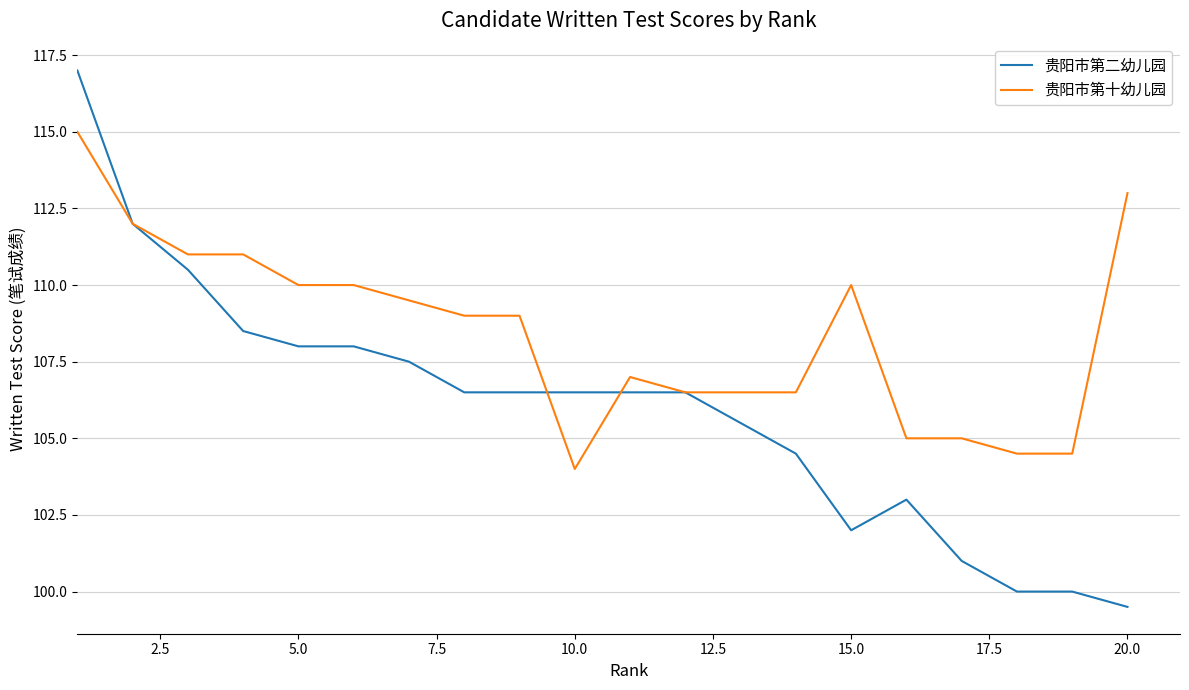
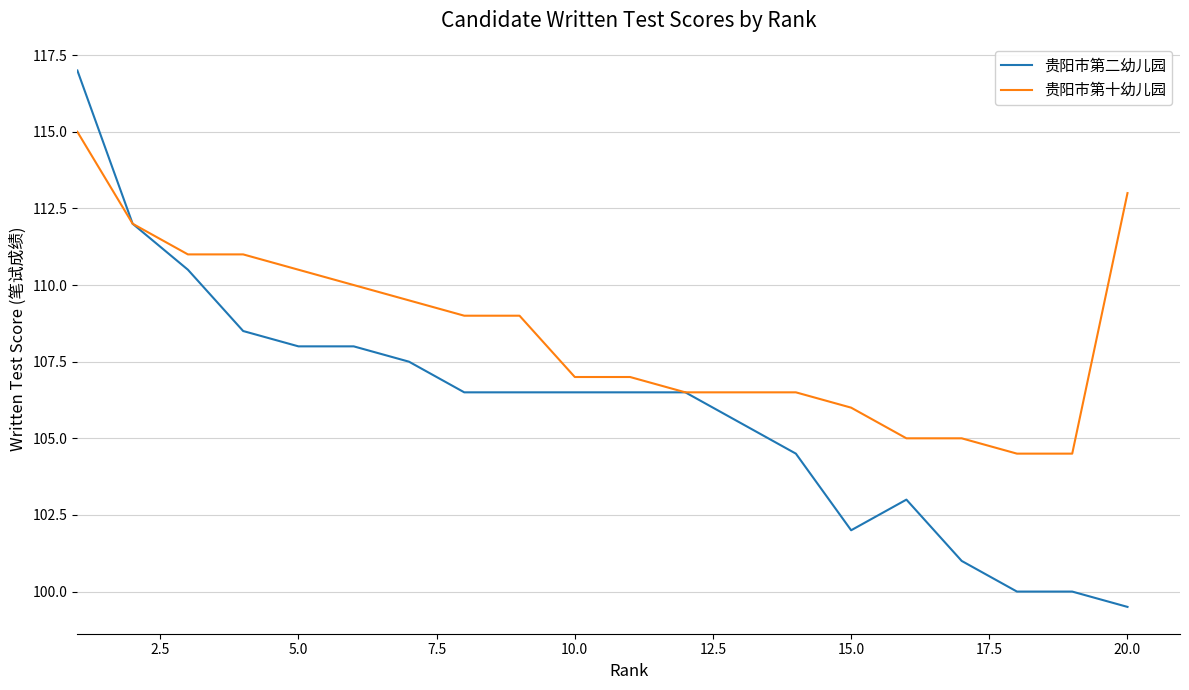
  {
    "贵阳市第二幼儿园": {
      "5.0": 108.0,
      "10.0": 106.5,
      "15.0": 102.0,
      "20.0": 99.5
    },
    "贵阳市第十幼儿园": {
-     "5.0": 110.0,
-     "10.0": 104,
-     "15.0": 110,
+     "5.0": 110.5,
+     "10.0": 107,
+     "15.0": 106,
      "20.0": 113.0
    }
  }
